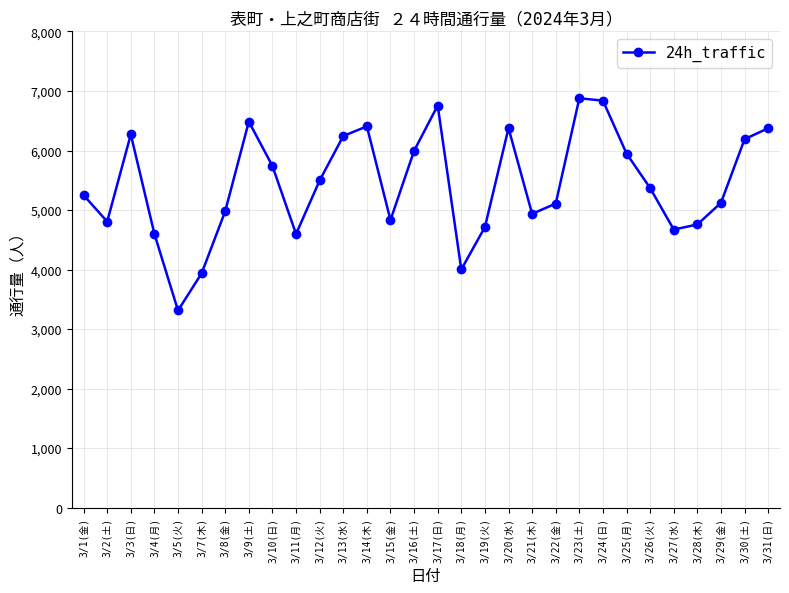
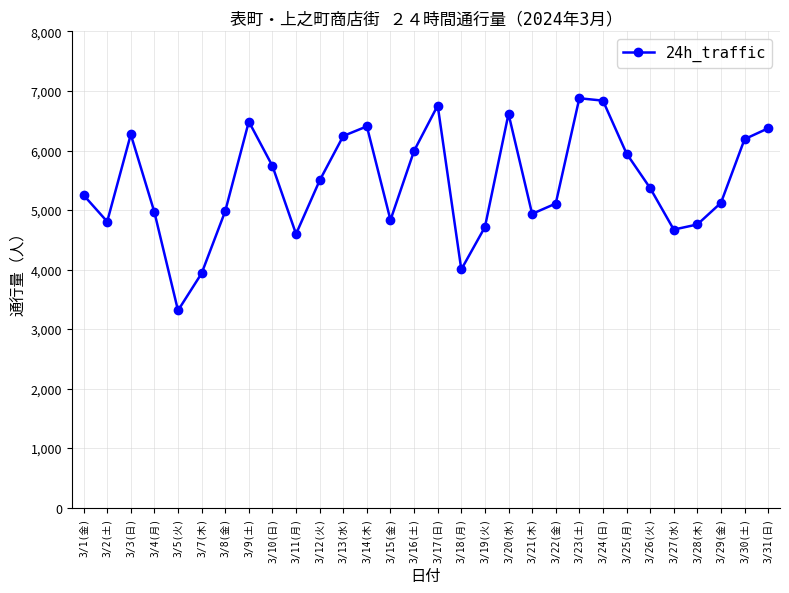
  {
    "3/1(金)": "5,300",
    "3/2(土)": "4,800",
    "3/3(日)": "6,300",
-   "3/4(月)": "4,600",
+   "3/4(月)": "5,000",
    "3/5(火)": "3,300",
    "3/7(木)": "3,900",
    "3/8(金)": "5,000",
    "3/9(土)": "6,500",
    "3/10(日)": "5,700",
    "3/11(月)": "4,600",
    "3/12(火)": "5,500",
    "3/13(水)": "6,200",
    "3/14(木)": "6,400",
    "3/15(金)": "4,800",
    "3/16(土)": "6,000",
    "3/17(日)": "6,800",
    "3/18(月)": "4,000",
    "3/19(火)": "4,700",
-   "3/20(水)": "6,400",
+   "3/20(水)": "6,600",
    "3/21(木)": "4,900",
    "3/22(金)": "5,100",
    "3/23(土)": "6,900",
    "3/24(日)": "6,800",
    "3/25(月)": "5,900",
    "3/26(火)": "5,400",
    "3/27(水)": "4,700",
    "3/28(木)": "4,800",
    "3/29(金)": "5,100",
    "3/30(土)": "6,200",
    "3/31(日)": "6,400"
  }
